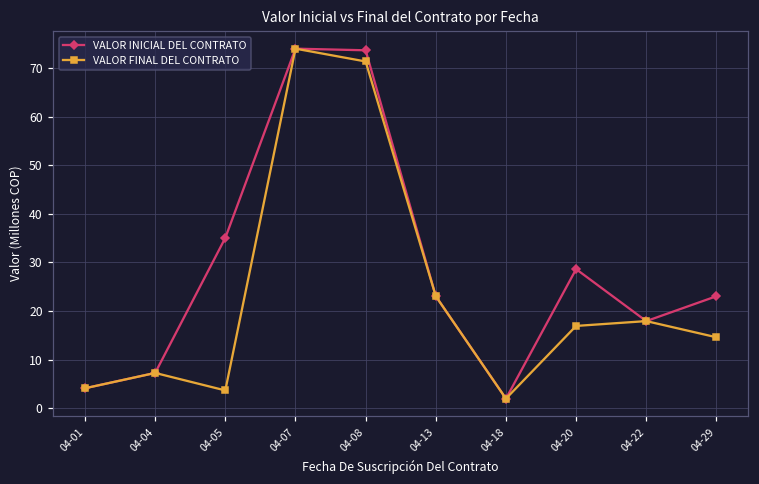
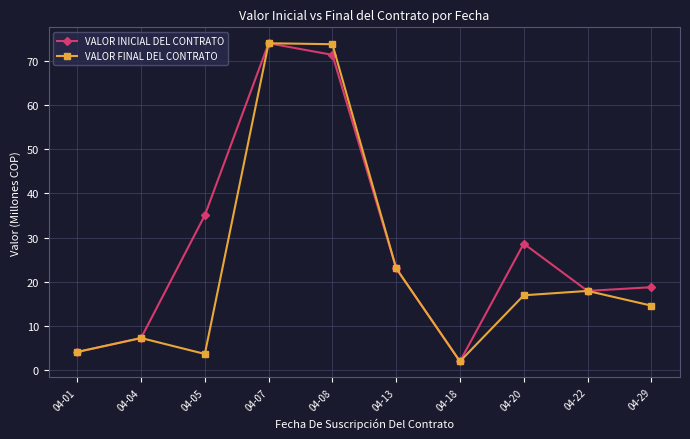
  {
    "VALOR INICIAL DEL CONTRATO": {
      "04-05": 35,
-     "04-08": 74,
+     "04-08": 71,
      "04-20": 29,
-     "04-29": 23
+     "04-29": 19
    },
    "VALOR FINAL DEL CONTRATO": {
      "04-05": 4,
-     "04-08": 71,
+     "04-08": 74,
      "04-20": 17,
      "04-29": 15
    }
  }
